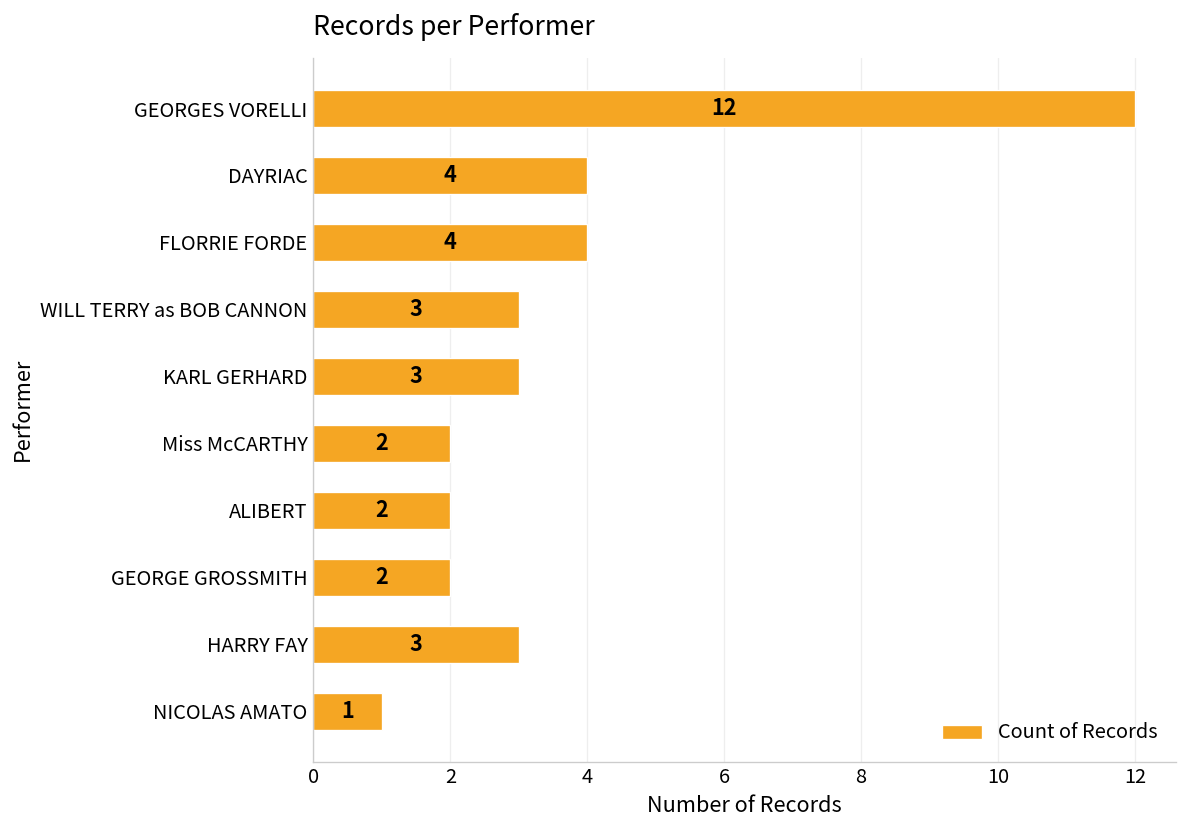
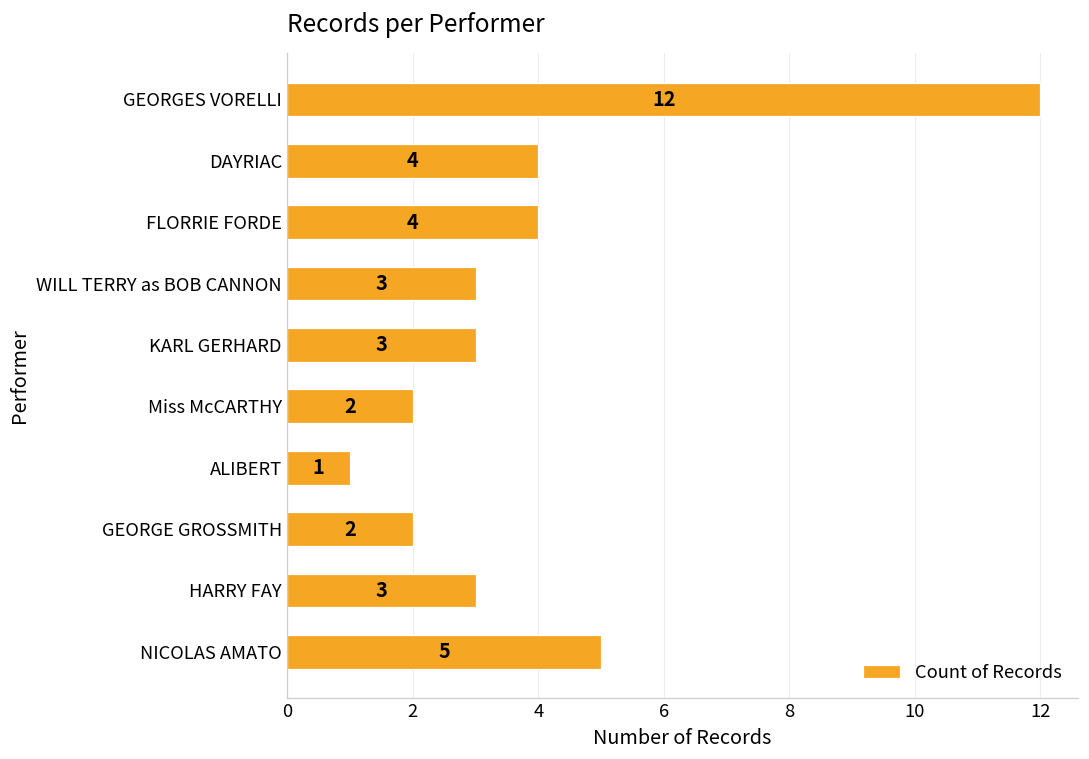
  {
    "GEORGES VORELLI": 12,
    "DAYRIAC": 4,
    "FLORRIE FORDE": 4,
    "WILL TERRY as BOB CANNON": 3,
    "KARL GERHARD": 3,
    "Miss McCARTHY": 2,
-   "ALIBERT": 2,
+   "ALIBERT": 1,
    "GEORGE GROSSMITH": 2,
    "HARRY FAY": 3,
-   "NICOLAS AMATO": 1
+   "NICOLAS AMATO": 5
  }
